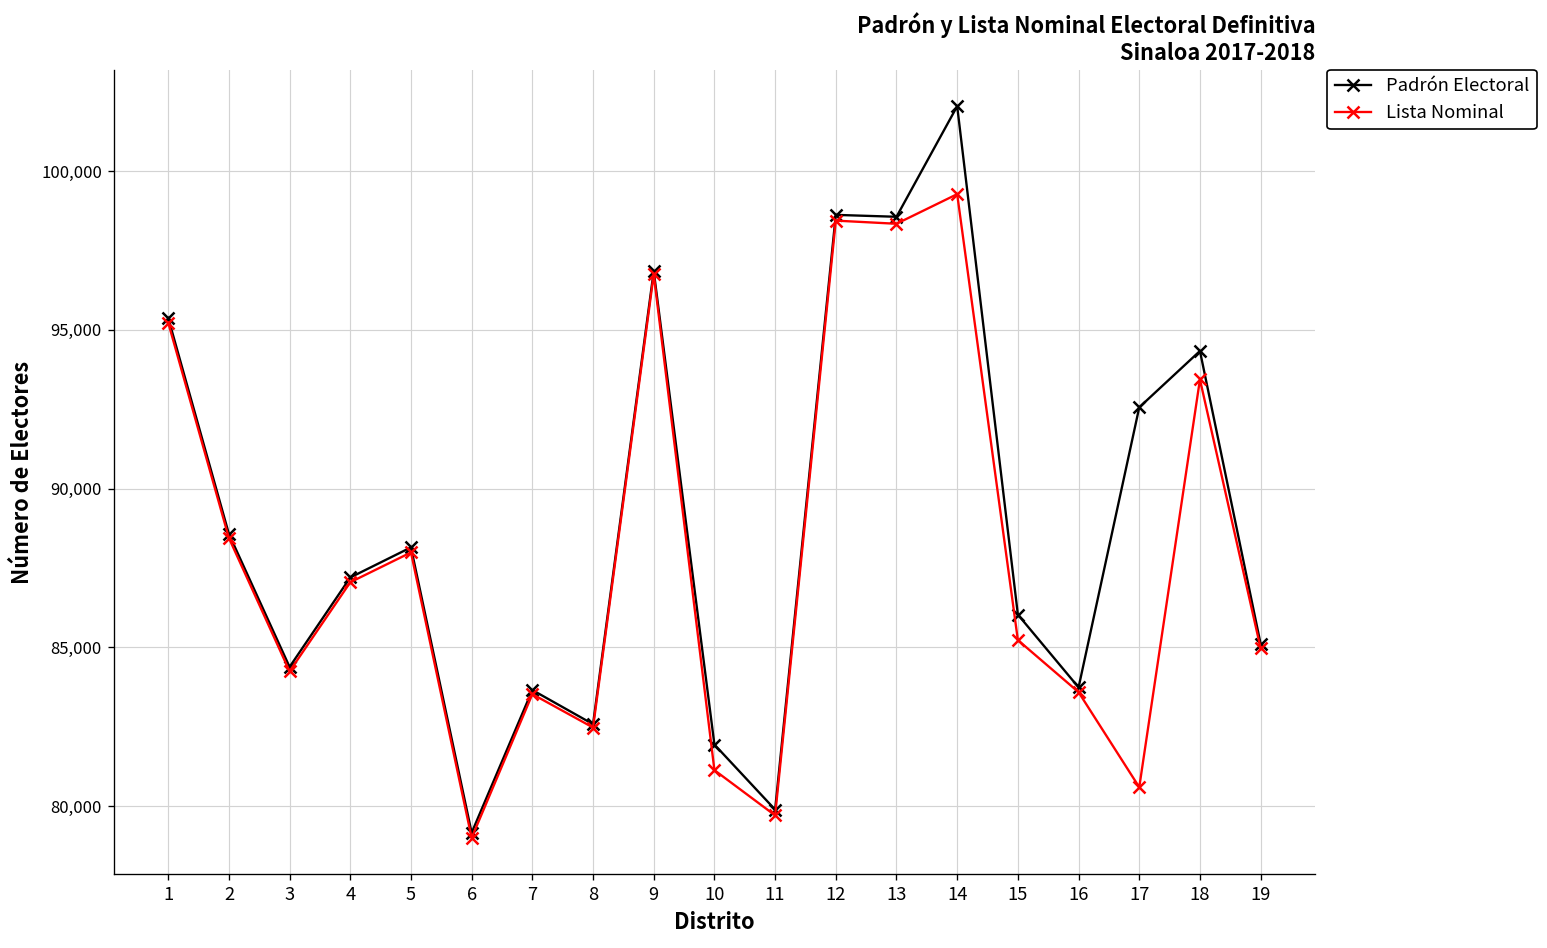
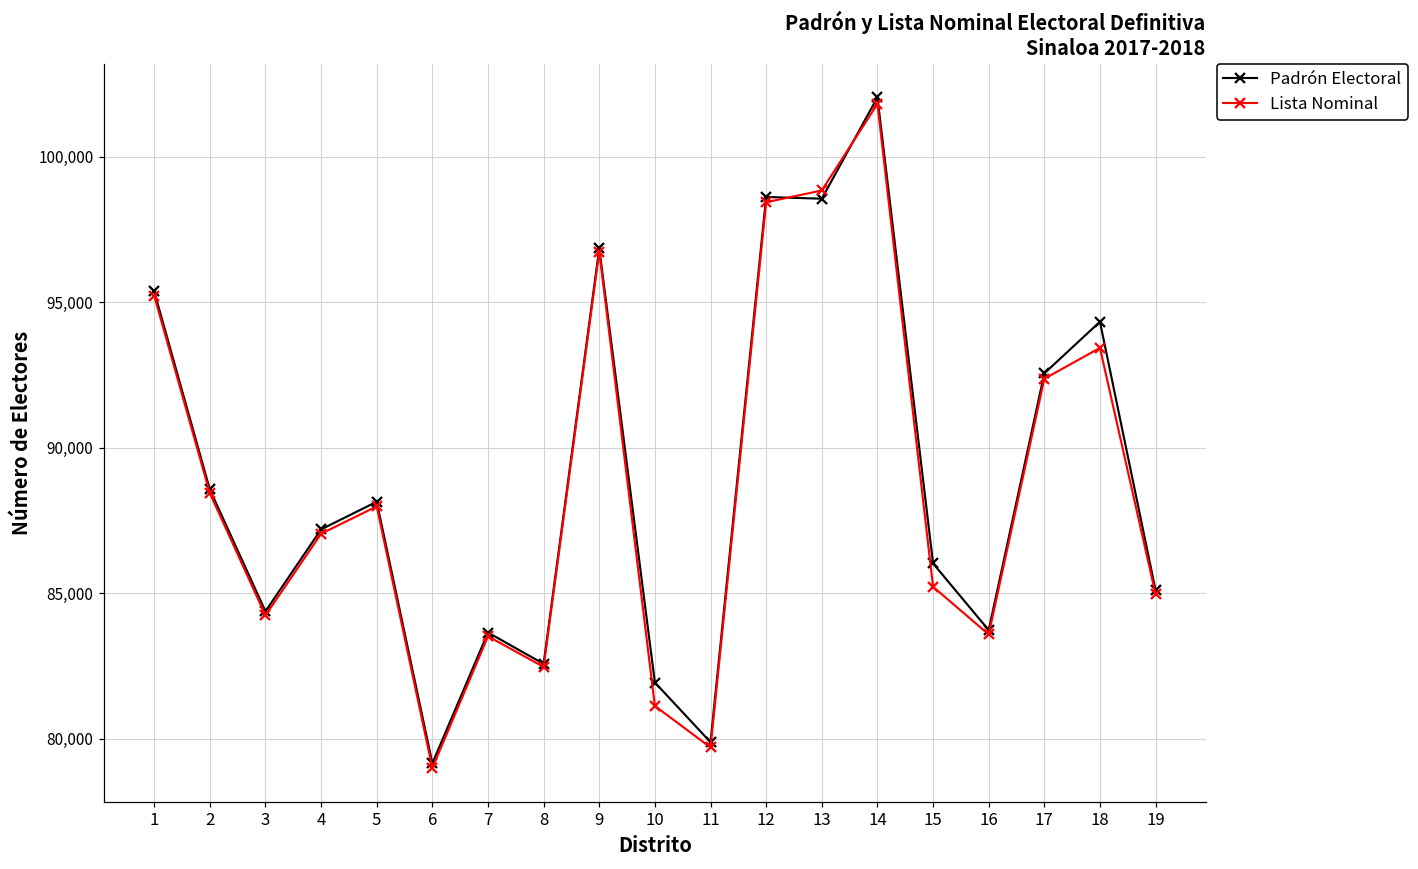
  {
    "Padrón Electoral": {
      "1": "95,400",
      "2": "88,600",
      "3": "84,400",
      "4": "87,200",
      "5": "88,100",
      "6": "79,200",
      "7": "83,700",
      "8": "82,600",
      "9": "96,900",
      "10": "81,900",
      "11": "79,900",
      "12": "98,600",
      "13": "98,600",
      "14": "102,000",
      "15": "86,000",
      "16": "83,700",
      "17": "92,600",
      "18": "94,300",
      "19": "85,100"
    },
    "Lista Nominal": {
      "1": "95,200",
      "2": "88,400",
      "3": "84,200",
      "4": "87,000",
      "5": "88,000",
      "6": "79,000",
      "7": "83,500",
      "8": "82,500",
      "9": "96,700",
      "10": "81,100",
      "11": "79,700",
      "12": "98,400",
-     "13": "98,300",
-     "14": "99,300",
+     "13": "98,800",
+     "14": "101,800",
      "15": "85,200",
      "16": "83,600",
-     "17": "80,600",
+     "17": "92,400",
      "18": "93,400",
      "19": "85,000"
    }
  }
